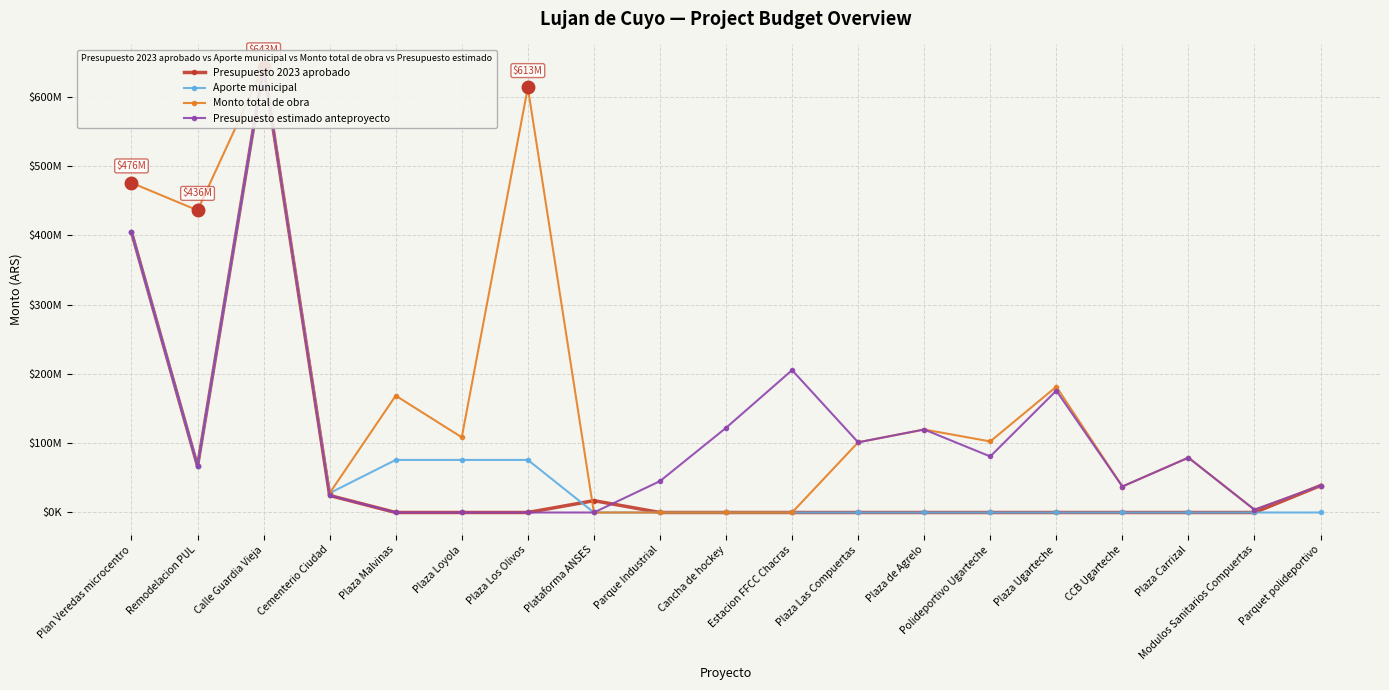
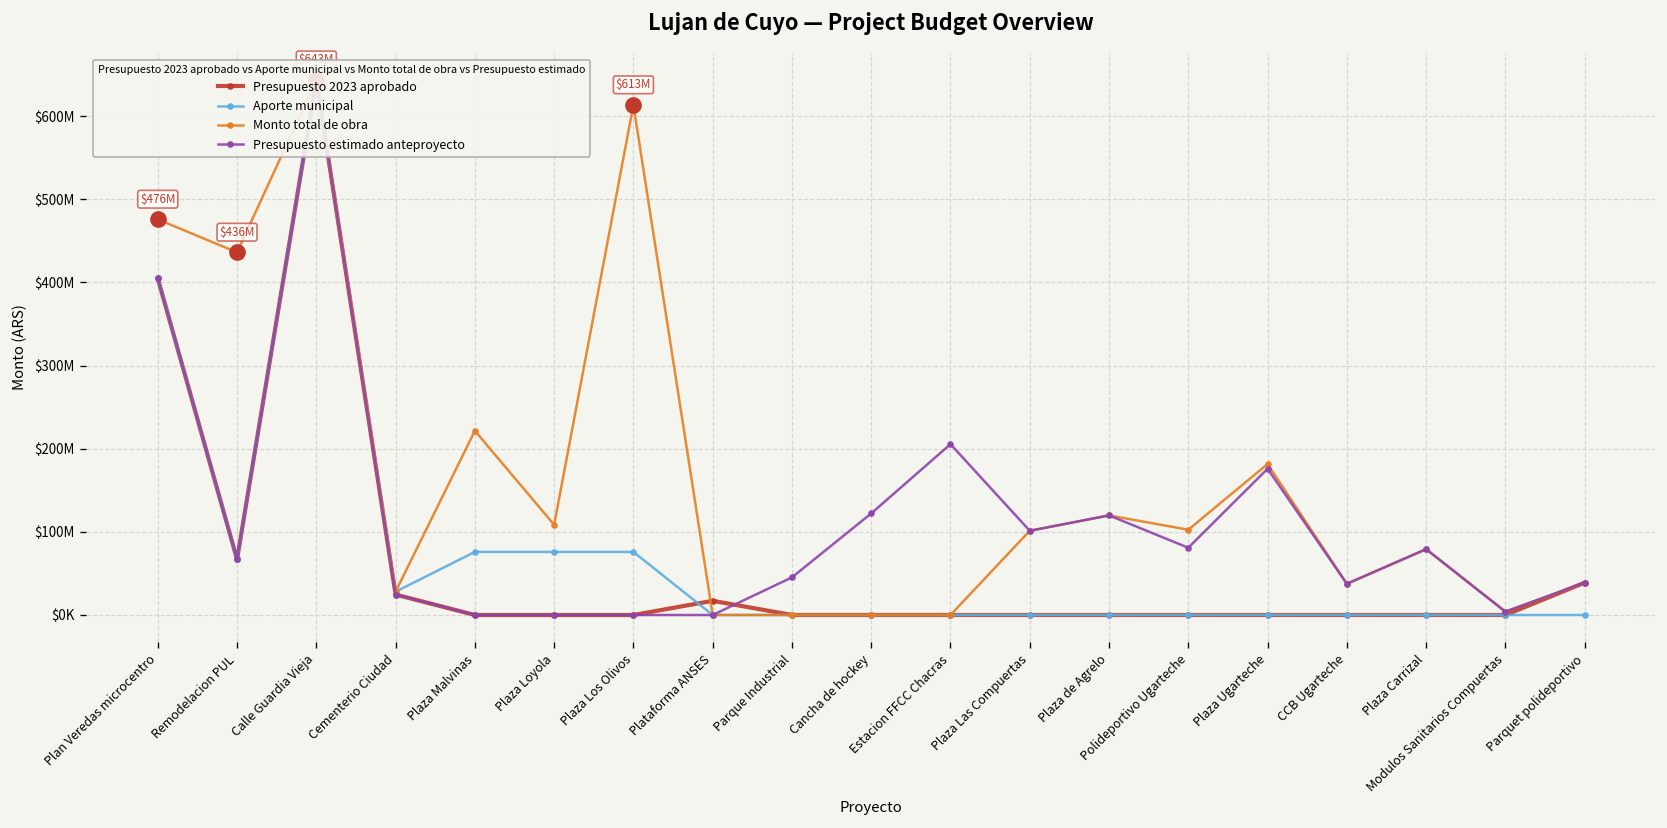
  {
    "Aporte municipal": {
      "Plaza Malvinas": "$80000000",
      "Plaza Loyola": "$80000000",
      "Plaza Los Olivos": "$80000000",
      "Parquet polideportivo": "$0"
    },
    "Monto total de obra": {
-     "Plaza Malvinas": "$170000000",
+     "Plaza Malvinas": "$220000000",
      "Plaza Loyola": "$110000000",
      "Polideportivo Ugarteche": "$100000000",
      "Plaza Ugarteche": "$180000000"
    },
    "Presupuesto estimado anteproyecto": {
      "Parque Industrial": "$50000000",
      "Cancha de hockey": "$120000000",
      "Estacion FFCC Chacras": "$210000000",
      "Polideportivo Ugarteche": "$80000000",
      "Plaza Ugarteche": "$180000000"
    }
  }
